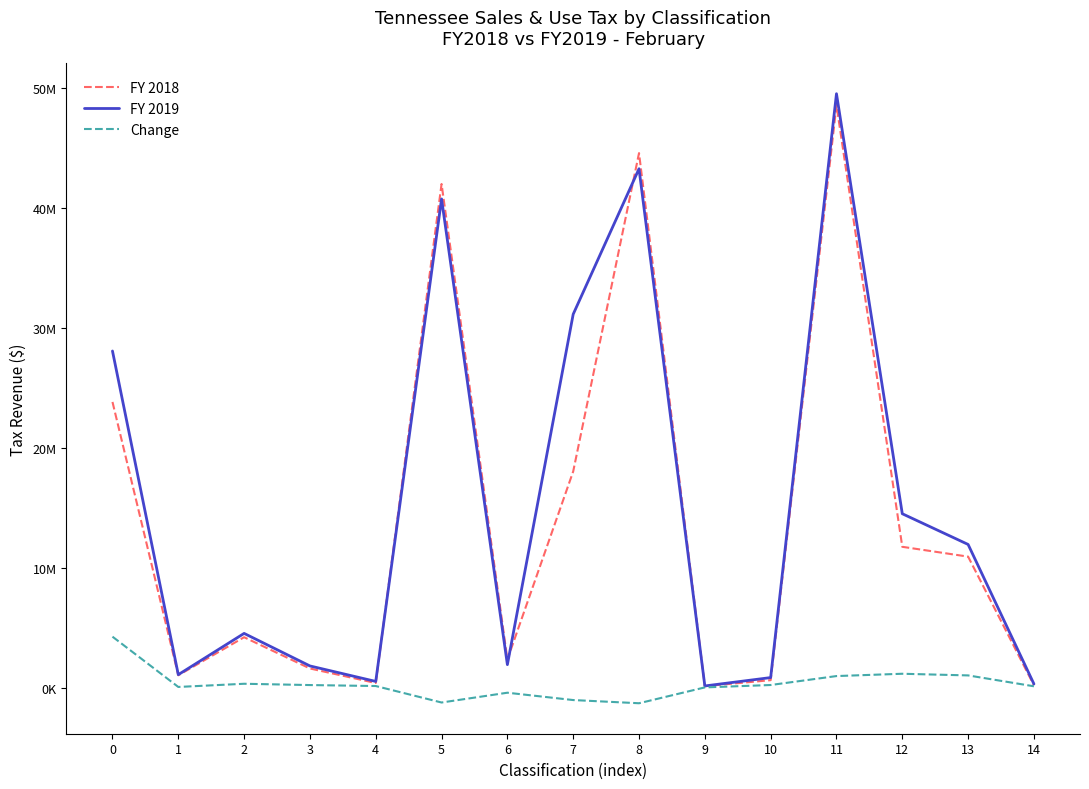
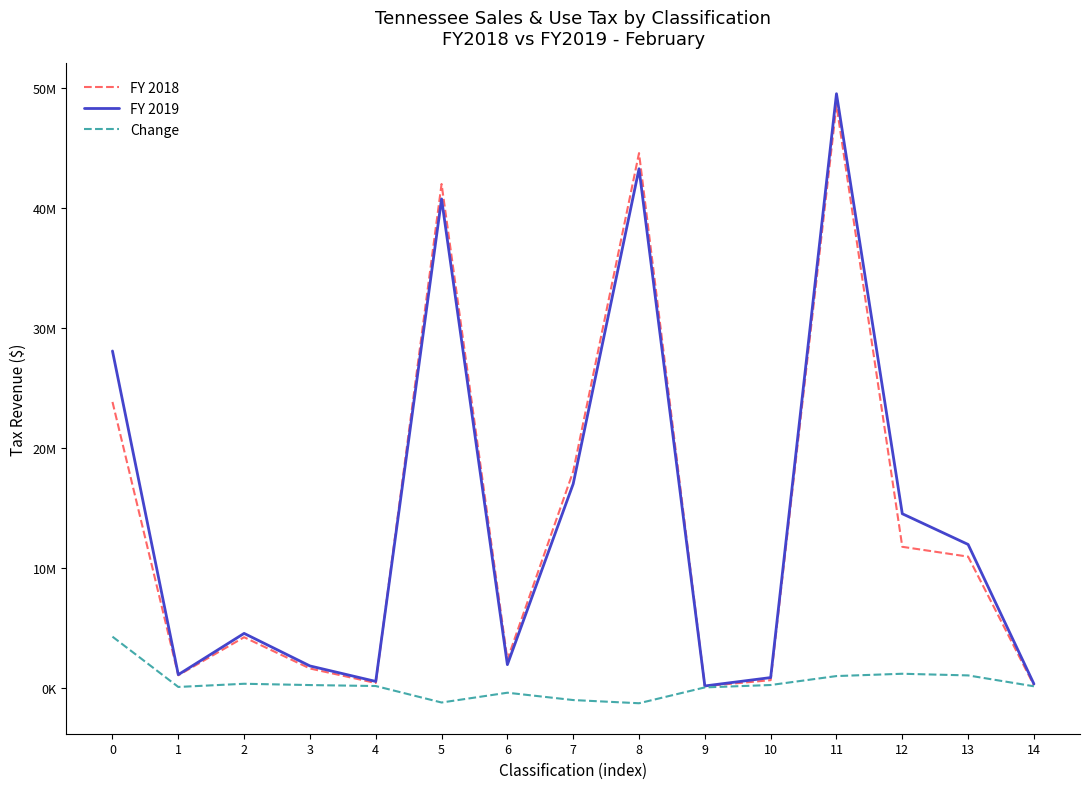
  {
    "FY 2018": {
      "0": 23800000,
      "2": 4200000,
      "3": 1600000,
      "5": 42000000,
      "6": 2300000,
      "7": 18000000,
      "8": 44600000,
      "10": 600000,
      "11": 48500000,
      "12": 11700000,
      "13": 10900000
    },
    "FY 2019": {
      "0": 28100000,
      "2": 4500000,
      "3": 1800000,
      "5": 40700000,
      "6": 1900000,
-     "7": 31100000,
+     "7": 17000000,
      "8": 43300000,
      "10": 800000,
      "11": 49500000,
      "12": 14500000,
      "13": 11900000
    },
    "Change": {
      "0": 4200000,
      "1": 100000,
      "2": 300000,
      "3": 200000,
      "4": 100000,
      "5": -1200000,
      "6": -400000,
      "7": -1000000,
      "8": -1300000,
      "10": 200000,
      "11": 1000000,
      "12": 1200000,
      "13": 1000000
    }
  }
